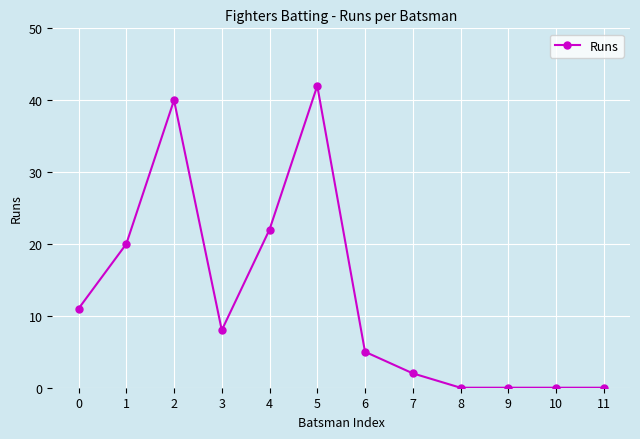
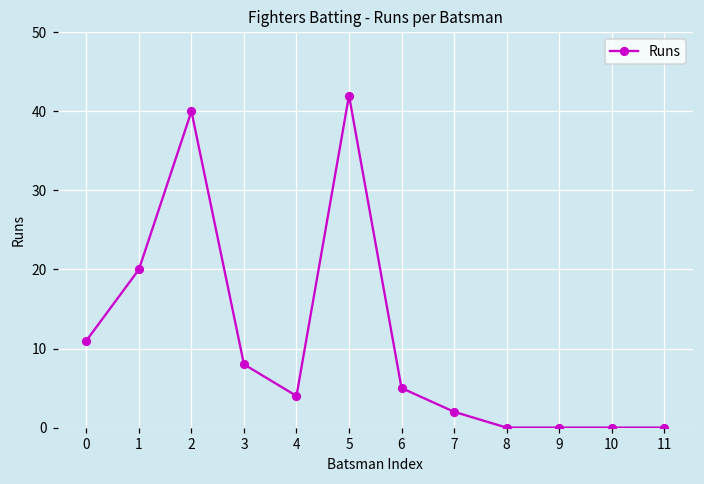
  {
    "0": 11,
    "1": 20,
    "2": 40,
    "3": 8,
-   "4": 22,
+   "4": 4,
    "5": 42,
    "6": 5,
    "7": 2,
    "8": 0,
    "9": 0,
    "10": 0,
    "11": 0
  }
